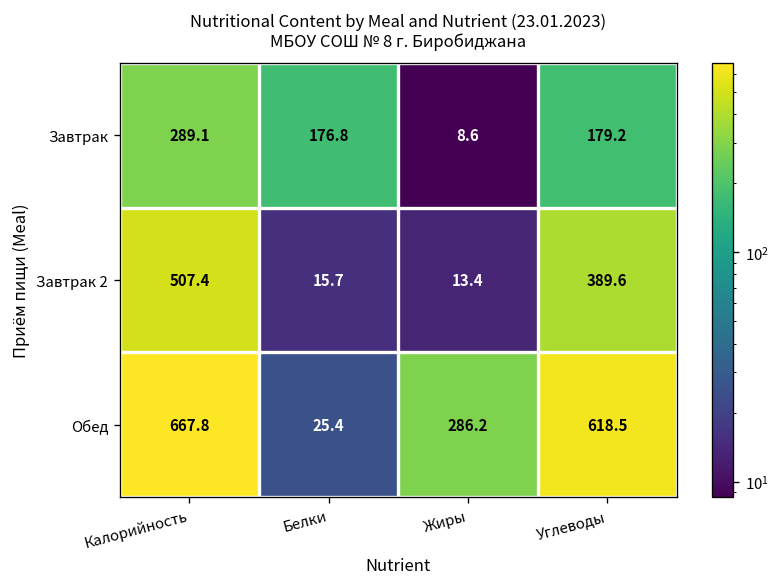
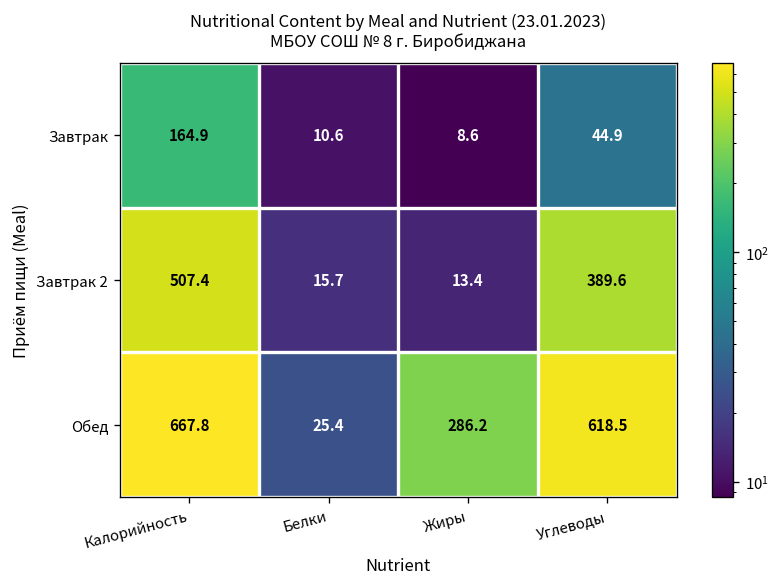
  {
    "Завтрак": {
-     "Калорийность": 289.1,
-     "Белки": 176.8,
+     "Калорийность": 164.9,
+     "Белки": 10.6,
      "Жиры": 8.6,
-     "Углеводы": 179.2
+     "Углеводы": 44.9
    },
    "Завтрак 2": {
      "Калорийность": 507.4,
      "Белки": 15.7,
      "Жиры": 13.4,
      "Углеводы": 389.6
    },
    "Обед": {
      "Калорийность": 667.8,
      "Белки": 25.4,
      "Жиры": 286.2,
      "Углеводы": 618.5
    }
  }
